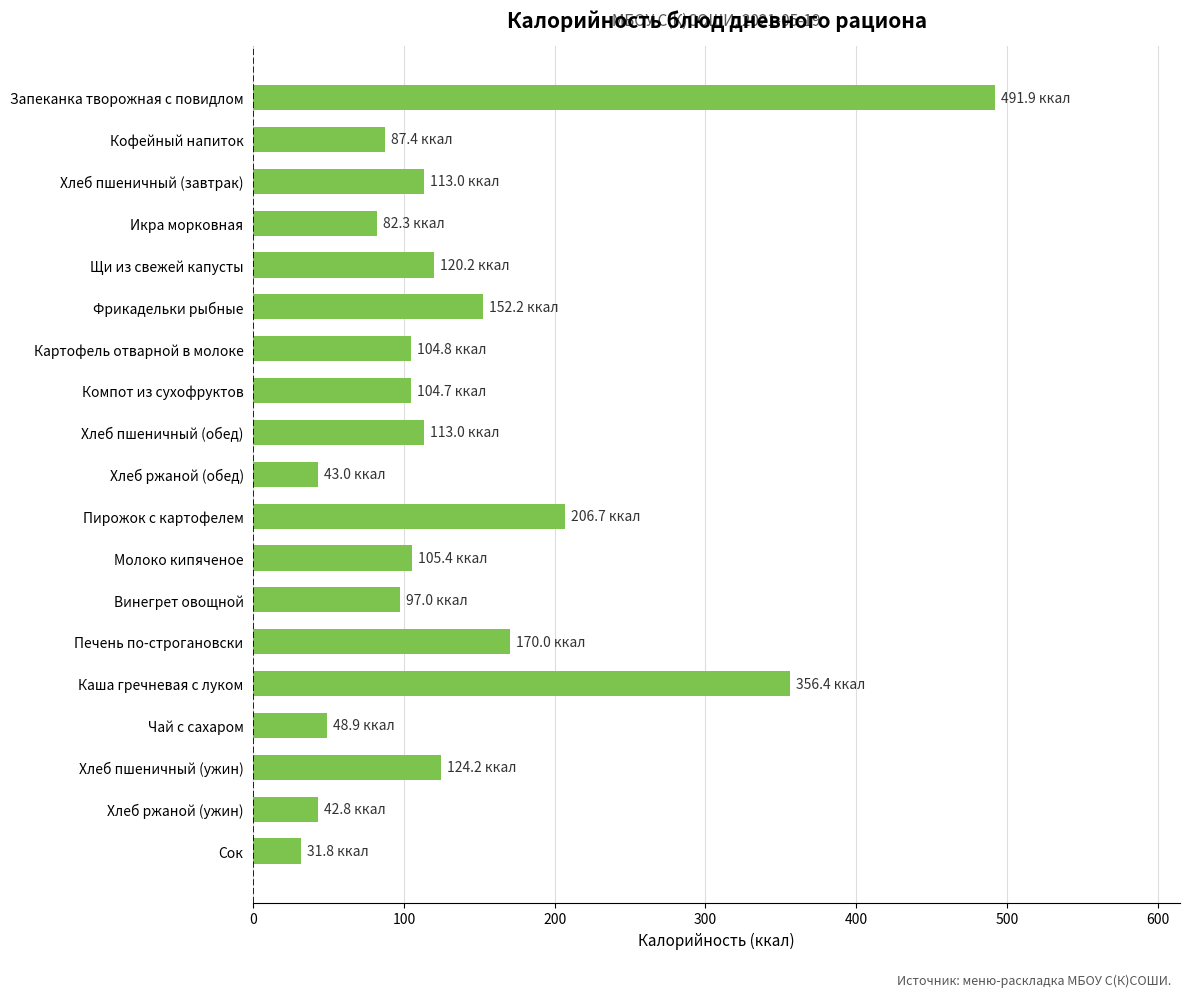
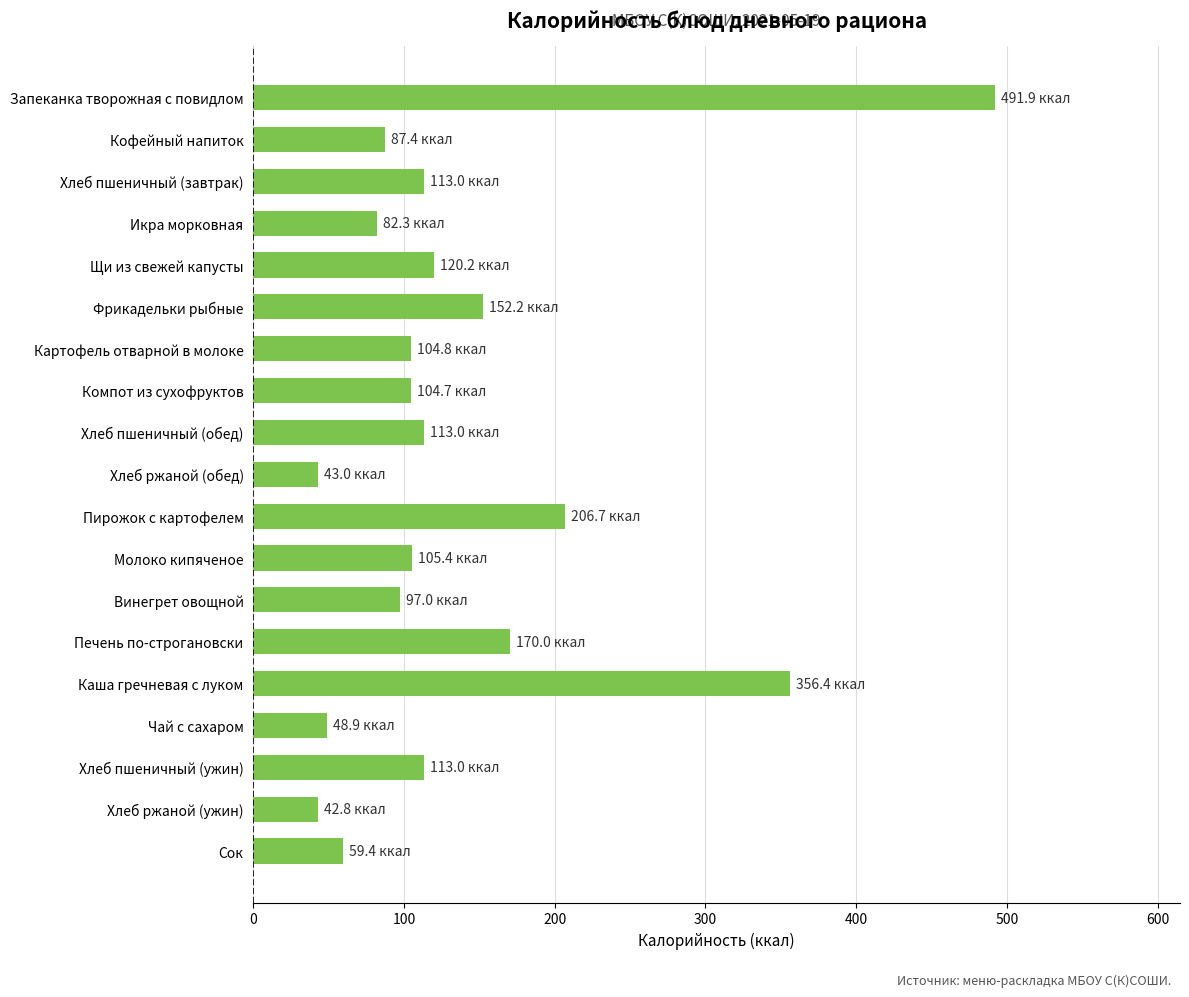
  {
    "Запеканка творожная с повидлом": 491.9,
    "Кофейный напиток": 87.4,
    "Хлеб пшеничный (завтрак)": 113.0,
    "Икра морковная": 82.3,
    "Щи из свежей капусты": 120.2,
    "Фрикадельки рыбные": 152.2,
    "Картофель отварной в молоке": 104.8,
    "Компот из сухофруктов": 104.7,
    "Хлеб пшеничный (обед)": 113.0,
    "Хлеб ржаной (обед)": 43.0,
    "Пирожок с картофелем": 206.7,
    "Молоко кипяченое": 105.4,
    "Винегрет овощной": 97.0,
    "Печень по-строгановски": 170.0,
    "Каша гречневая с луком": 356.4,
    "Чай с сахаром": 48.9,
-   "Хлеб пшеничный (ужин)": 124.2,
+   "Хлеб пшеничный (ужин)": 113.0,
    "Хлеб ржаной (ужин)": 42.8,
-   "Сок": 31.8
+   "Сок": 59.4
  }
